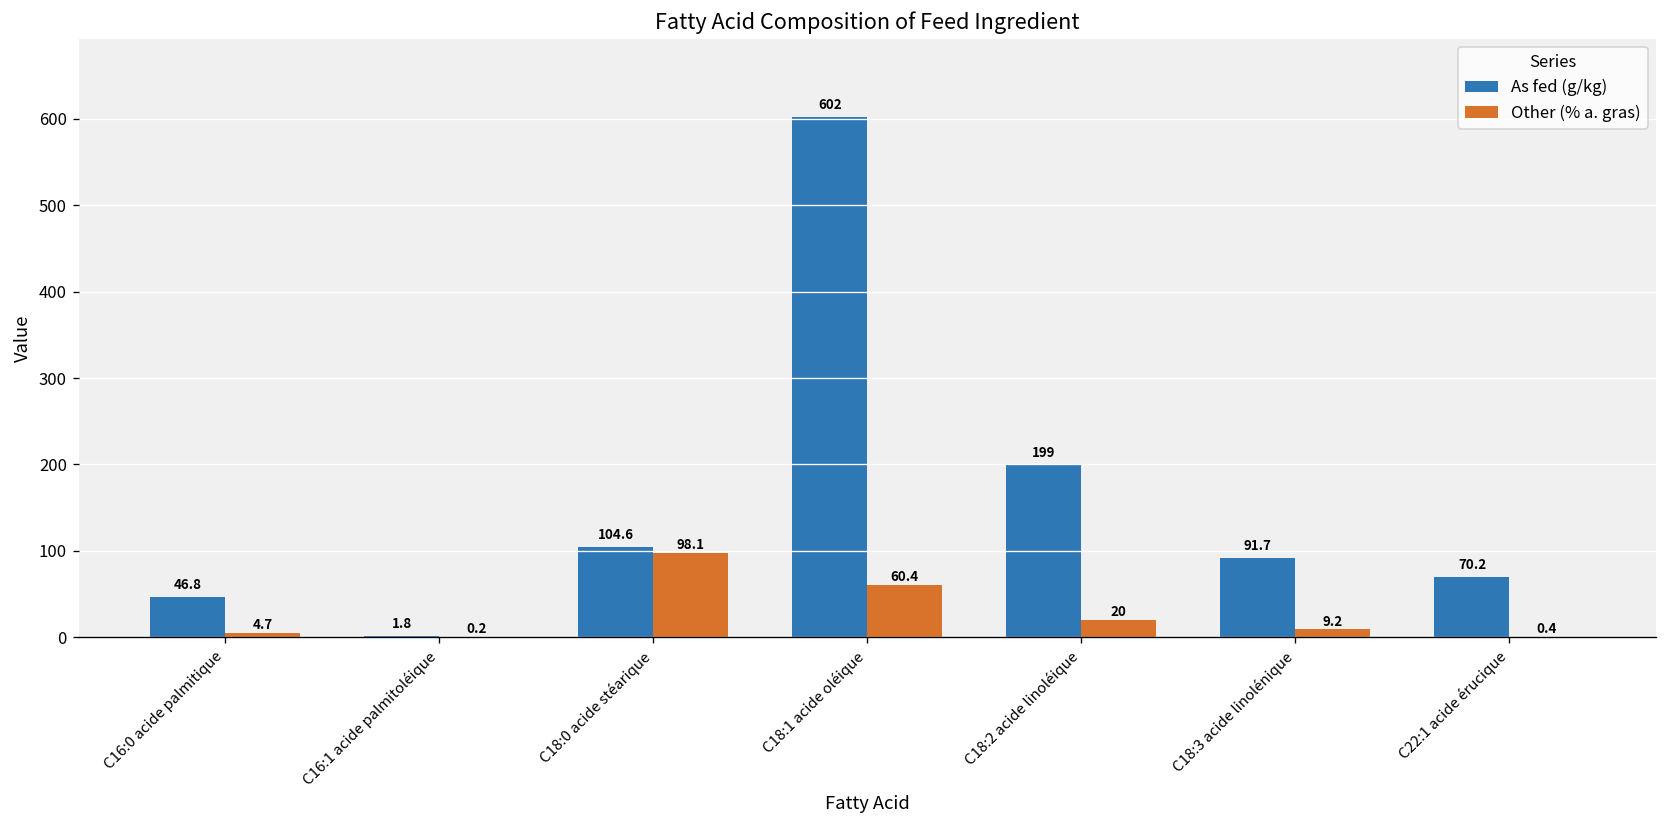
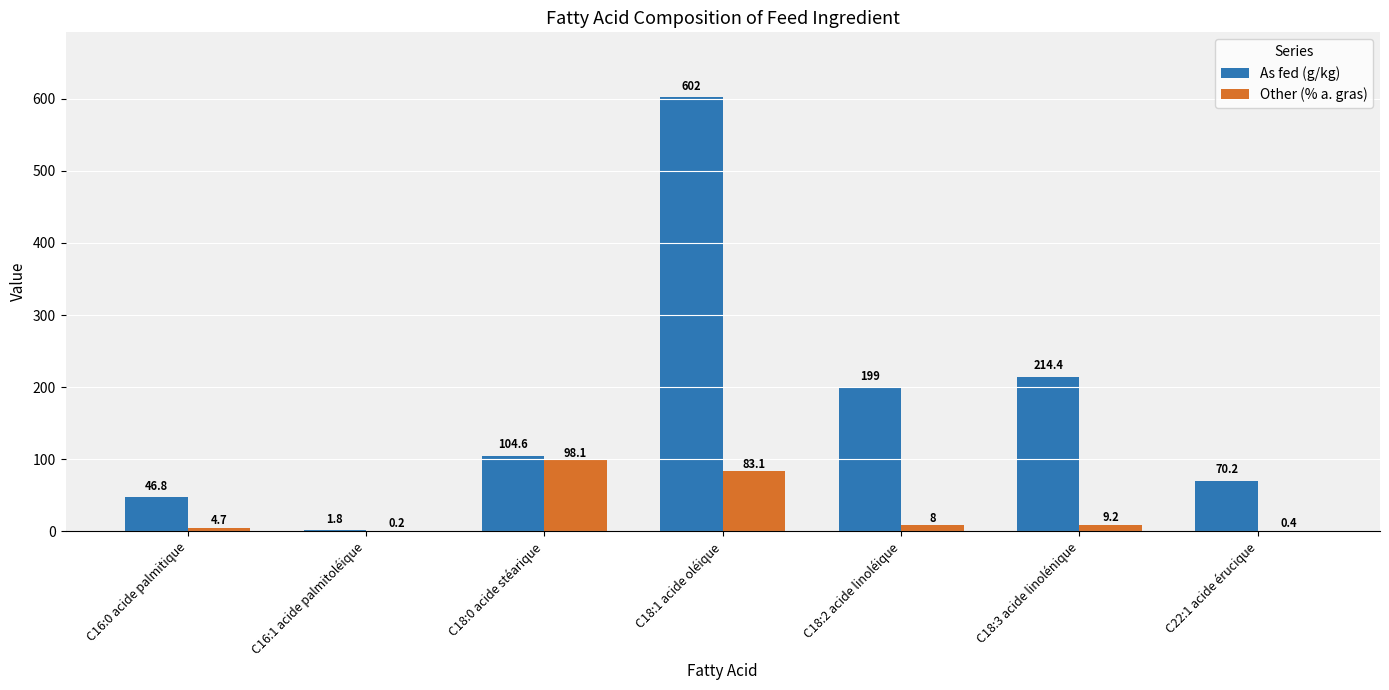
  {
    "As fed (g/kg)": {
      "C16:0 acide palmitique": 46.8,
      "C16:1 acide palmitoléique": 1.8,
      "C18:0 acide stéarique": 104.6,
      "C18:1 acide oléique": 602,
      "C18:2 acide linoléique": 199,
-     "C18:3 acide linolénique": 91.7,
+     "C18:3 acide linolénique": 214.4,
      "C22:1 acide érucique": 70.2
    },
    "Other (% a. gras)": {
      "C16:0 acide palmitique": 4.7,
      "C16:1 acide palmitoléique": 0.2,
      "C18:0 acide stéarique": 98.1,
-     "C18:1 acide oléique": 60.4,
-     "C18:2 acide linoléique": 20,
+     "C18:1 acide oléique": 83.1,
+     "C18:2 acide linoléique": 8,
      "C18:3 acide linolénique": 9.2,
      "C22:1 acide érucique": 0.4
    }
  }
